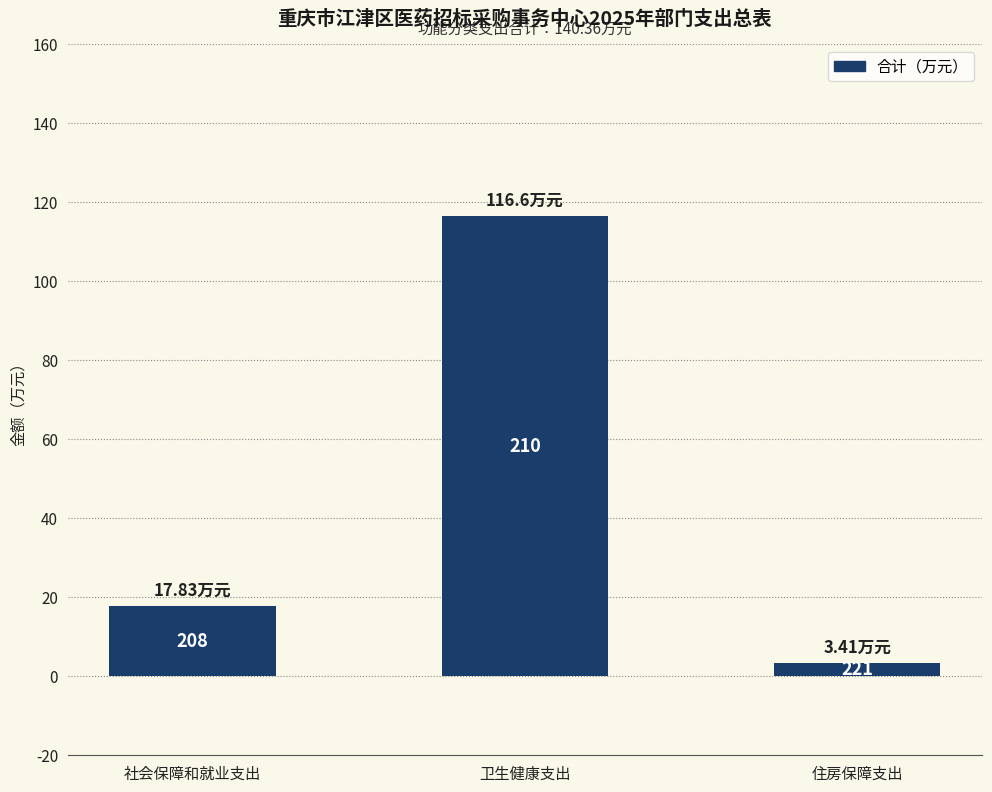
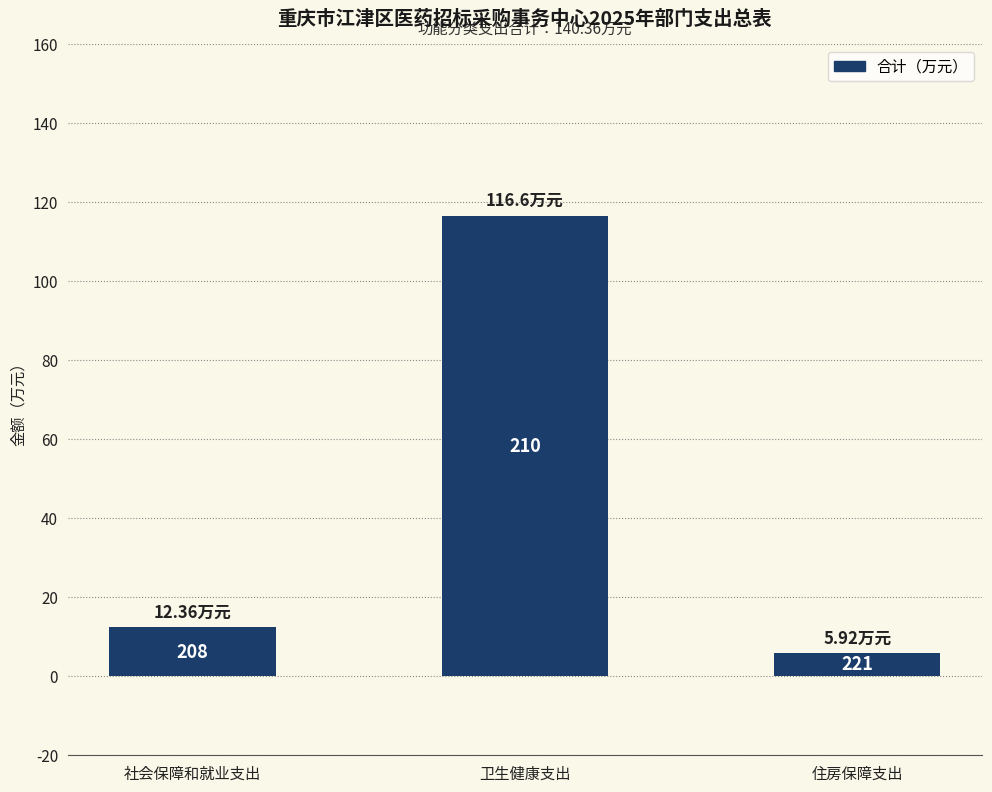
  {
-   "社会保障和就业支出": 17.83,
+   "社会保障和就业支出": 12.36,
    "卫生健康支出": 116.6,
-   "住房保障支出": 3.41
+   "住房保障支出": 5.92
  }
